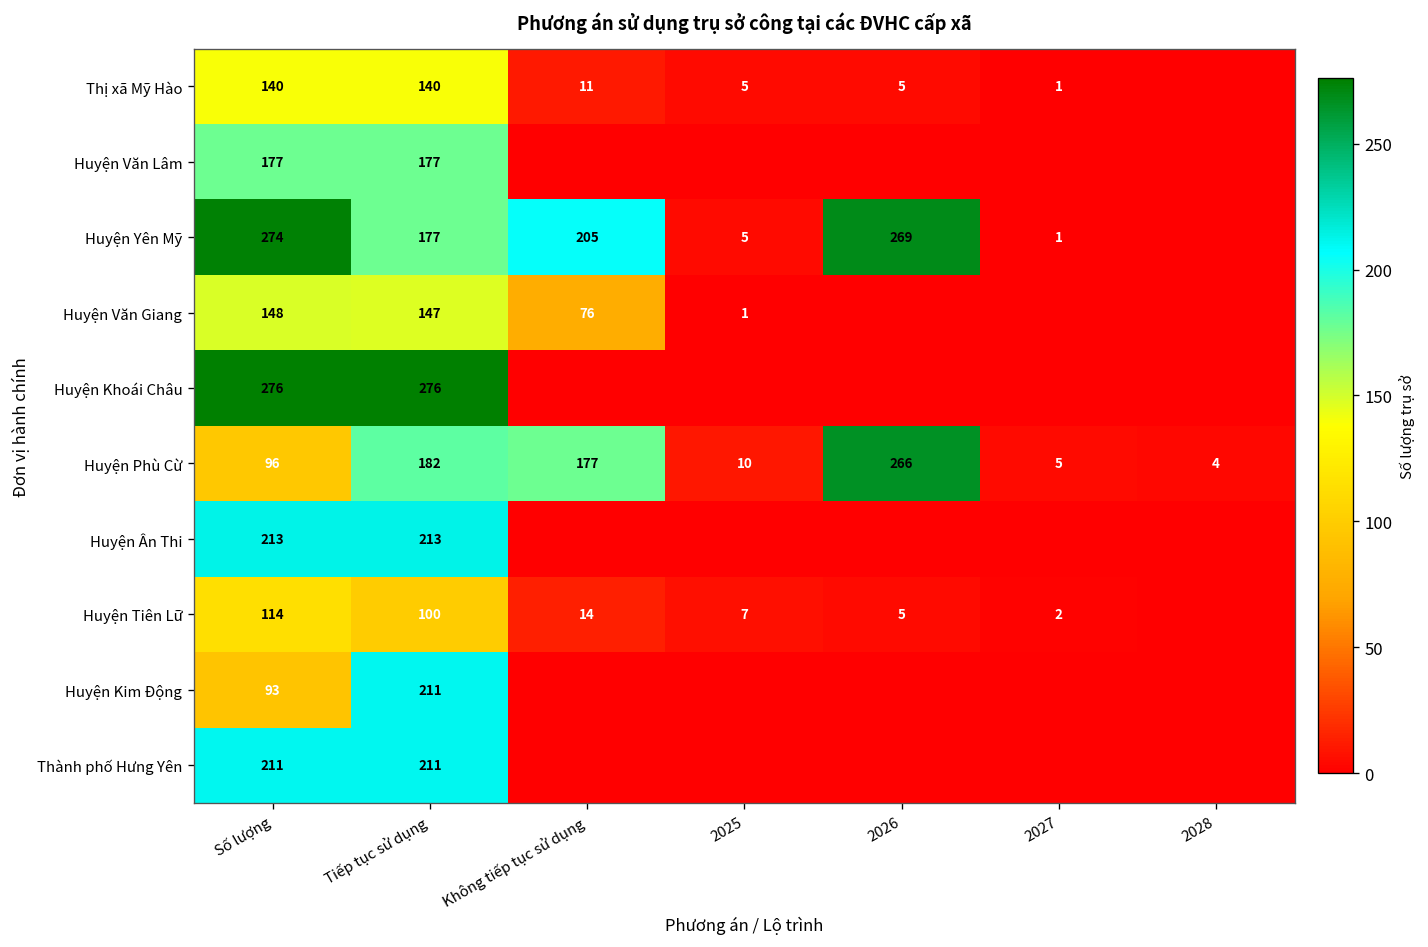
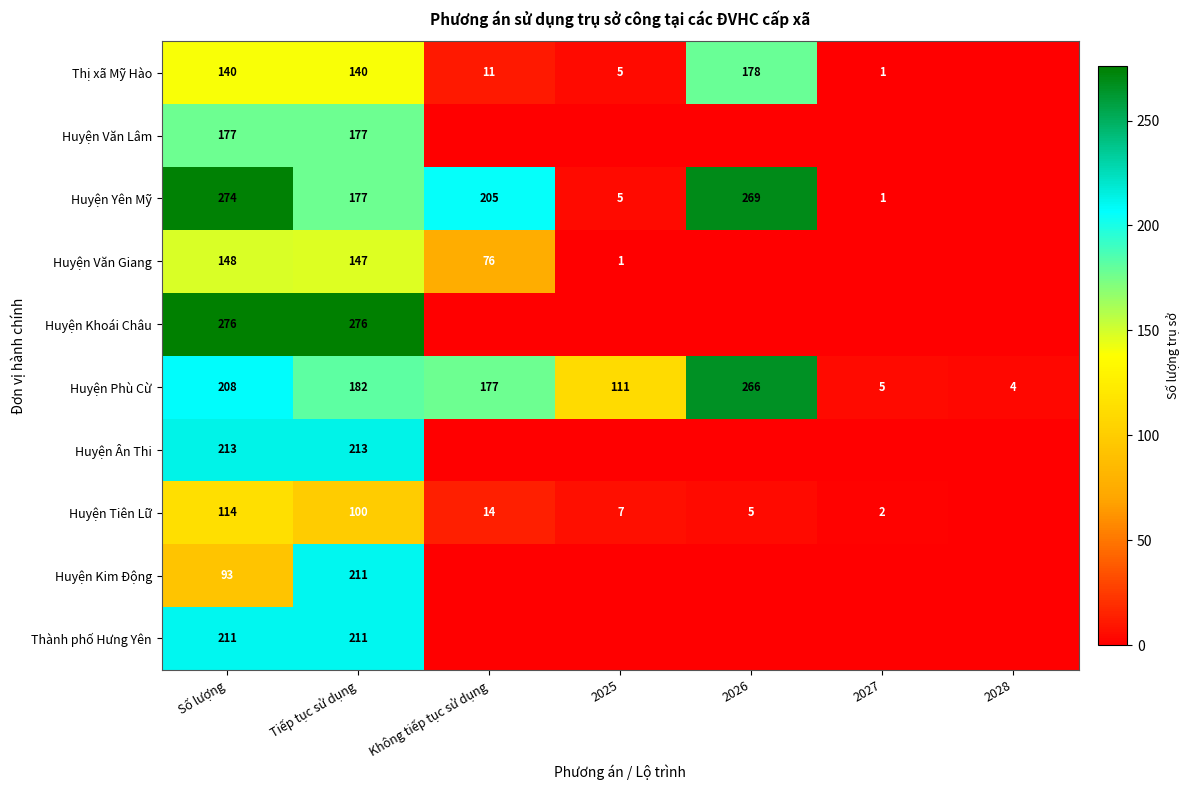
  {
    "Thị xã Mỹ Hào": {
      "Số lượng": 140,
      "Tiếp tục sử dụng": 140,
      "Không tiếp tục sử dụng": 11,
      "2025": 5,
-     "2026": 5,
+     "2026": 178,
      "2027": 1
    },
    "Huyện Văn Lâm": {
      "Số lượng": 177,
      "Tiếp tục sử dụng": 177
    },
    "Huyện Yên Mỹ": {
      "Số lượng": 274,
      "Tiếp tục sử dụng": 177,
      "Không tiếp tục sử dụng": 205,
      "2025": 5,
      "2026": 269,
      "2027": 1
    },
    "Huyện Văn Giang": {
      "Số lượng": 148,
      "Tiếp tục sử dụng": 147,
      "Không tiếp tục sử dụng": 76,
      "2025": 1
    },
    "Huyện Khoái Châu": {
      "Số lượng": 276,
      "Tiếp tục sử dụng": 276
    },
    "Huyện Phù Cừ": {
-     "Số lượng": 96,
+     "Số lượng": 208,
      "Tiếp tục sử dụng": 182,
      "Không tiếp tục sử dụng": 177,
-     "2025": 10,
+     "2025": 111,
      "2026": 266,
      "2027": 5,
      "2028": 4
    },
    "Huyện Ân Thi": {
      "Số lượng": 213,
      "Tiếp tục sử dụng": 213
    },
    "Huyện Tiên Lữ": {
      "Số lượng": 114,
      "Tiếp tục sử dụng": 100,
      "Không tiếp tục sử dụng": 14,
      "2025": 7,
      "2026": 5,
      "2027": 2
    },
    "Huyện Kim Động": {
      "Số lượng": 93,
      "Tiếp tục sử dụng": 211
    },
    "Thành phố Hưng Yên": {
      "Số lượng": 211,
      "Tiếp tục sử dụng": 211
    }
  }
